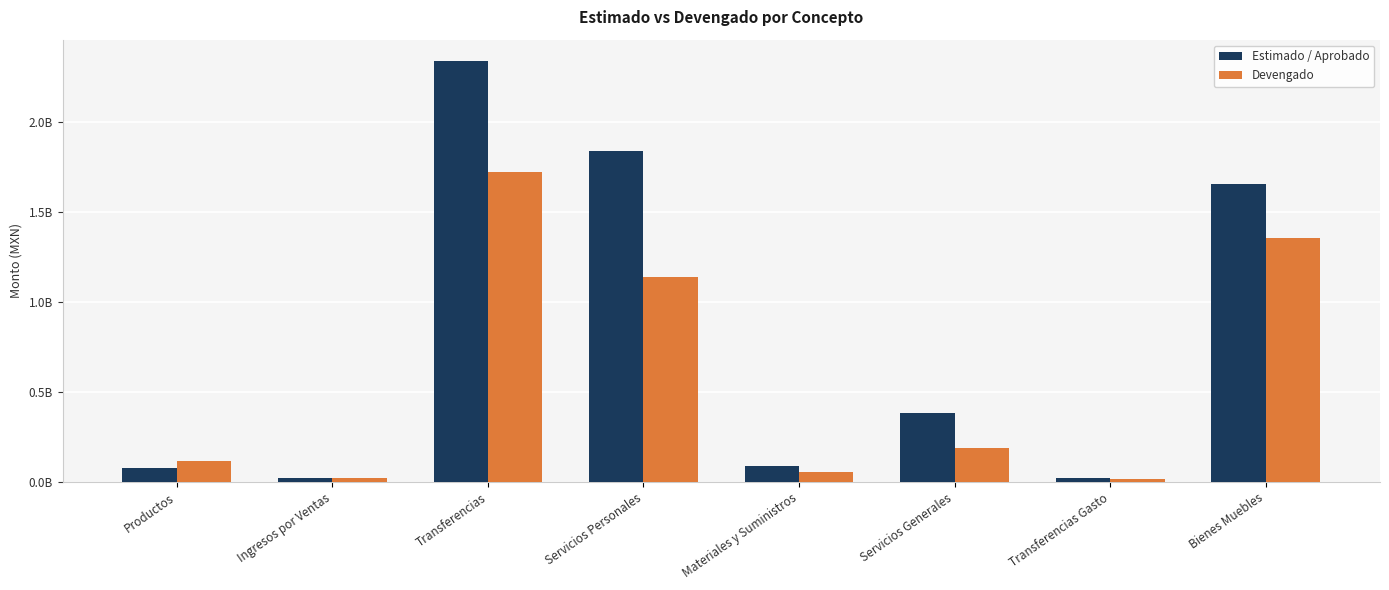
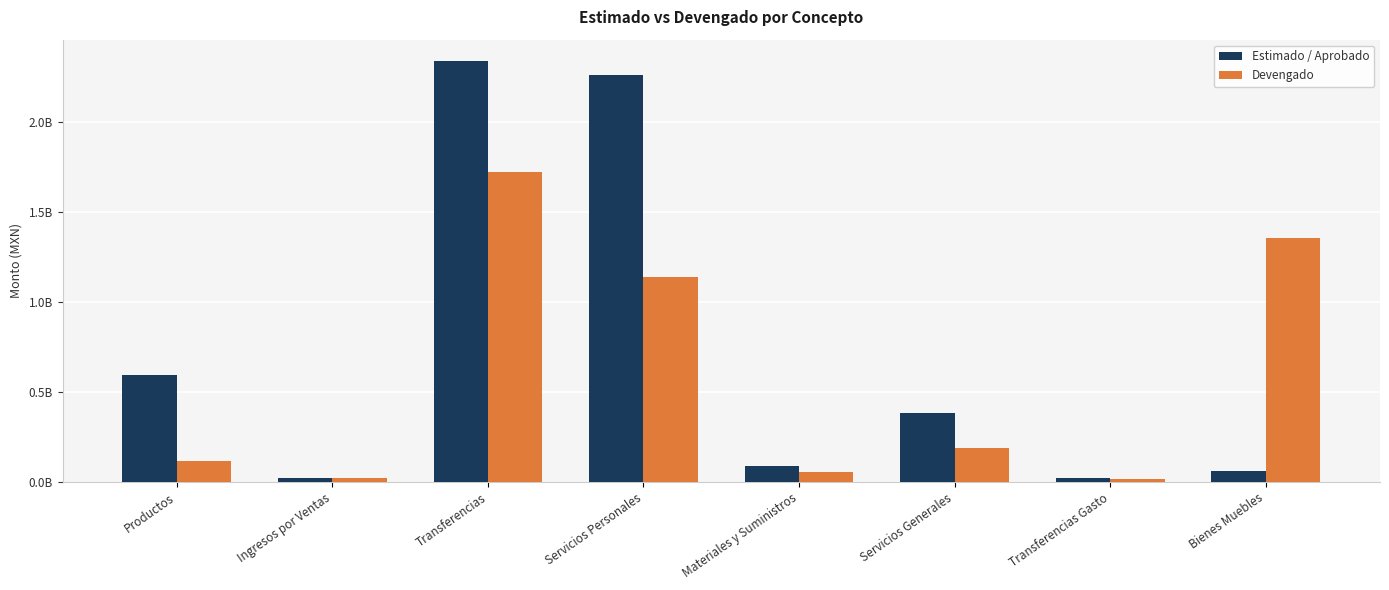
  {
    "Estimado / Aprobado": {
-     "Productos": 80000000,
+     "Productos": 600000000,
      "Ingresos por Ventas": 20000000,
      "Transferencias": 2340000000,
-     "Servicios Personales": 1840000000,
+     "Servicios Personales": 2260000000,
      "Materiales y Suministros": 90000000,
      "Servicios Generales": 380000000,
      "Transferencias Gasto": 20000000,
-     "Bienes Muebles": 1660000000
+     "Bienes Muebles": 60000000
    },
    "Devengado": {
      "Productos": 110000000,
      "Ingresos por Ventas": 20000000,
      "Transferencias": 1720000000,
      "Servicios Personales": 1140000000,
      "Materiales y Suministros": 50000000,
      "Servicios Generales": 190000000,
      "Transferencias Gasto": 20000000,
      "Bienes Muebles": 1350000000
    }
  }
